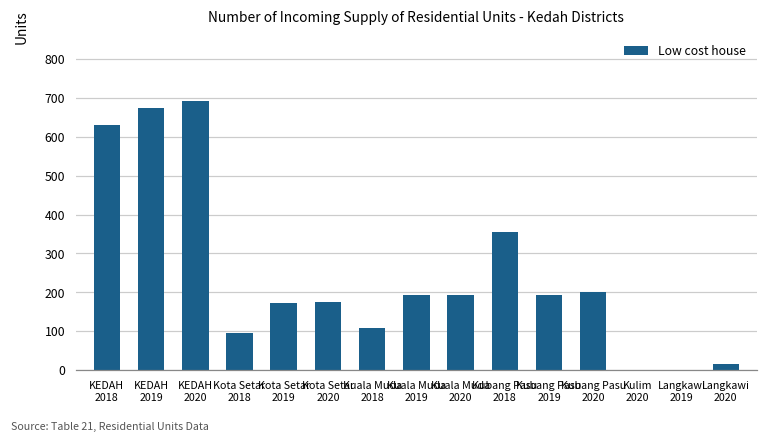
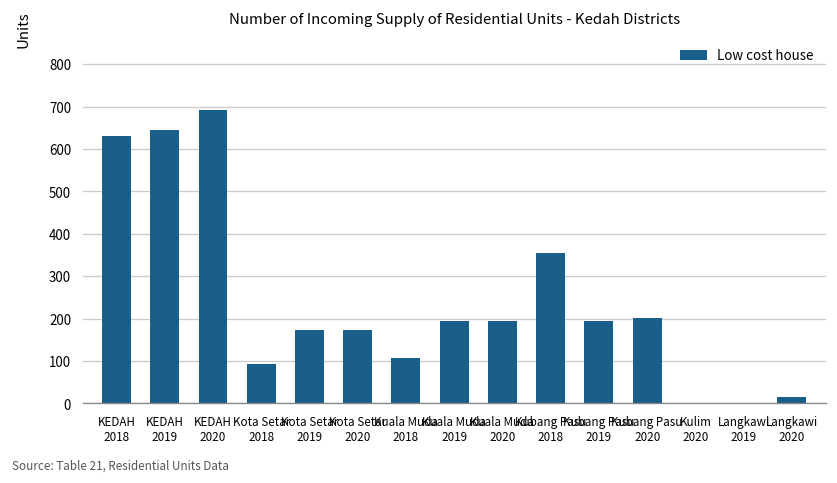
  {
    "KEDAH 2018": 630,
-   "KEDAH 2019": 670,
+   "KEDAH 2019": 640,
    "KEDAH 2020": 690,
    "Kulim 2020": 0,
    "Langkawi 2019": 0,
    "Langkawi 2020": 20
  }
